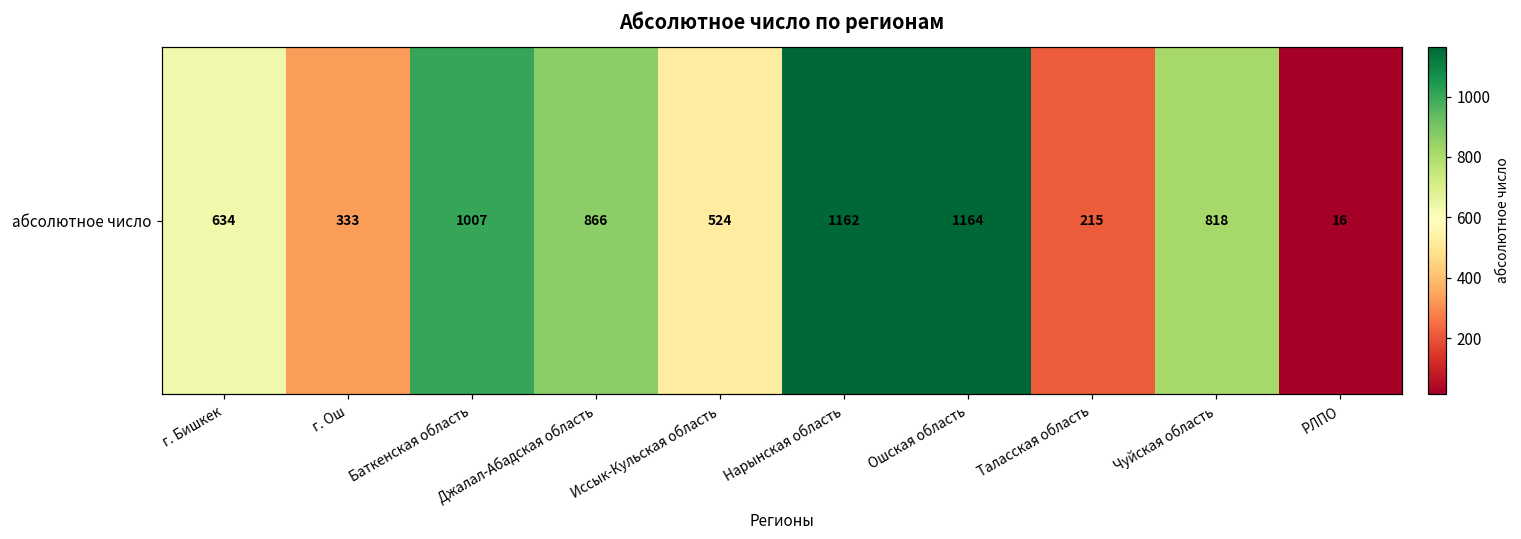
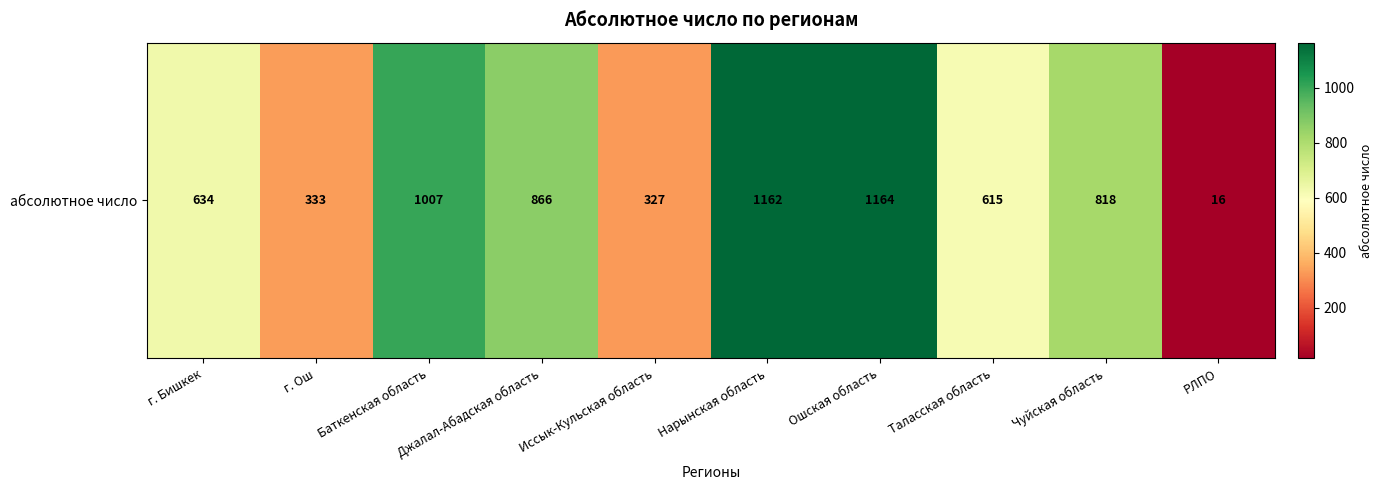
  {
    "абсолютное число": {
      "г. Бишкек": 634,
      "г. Ош": 333,
      "Баткенская область": 1007,
      "Джалал-Абадская область": 866,
-     "Иссык-Кульская область": 524,
+     "Иссык-Кульская область": 327,
      "Нарынская область": 1162,
      "Ошская область": 1164,
-     "Таласская область": 215,
+     "Таласская область": 615,
      "Чуйская область": 818,
      "РЛПО": 16
    }
  }
